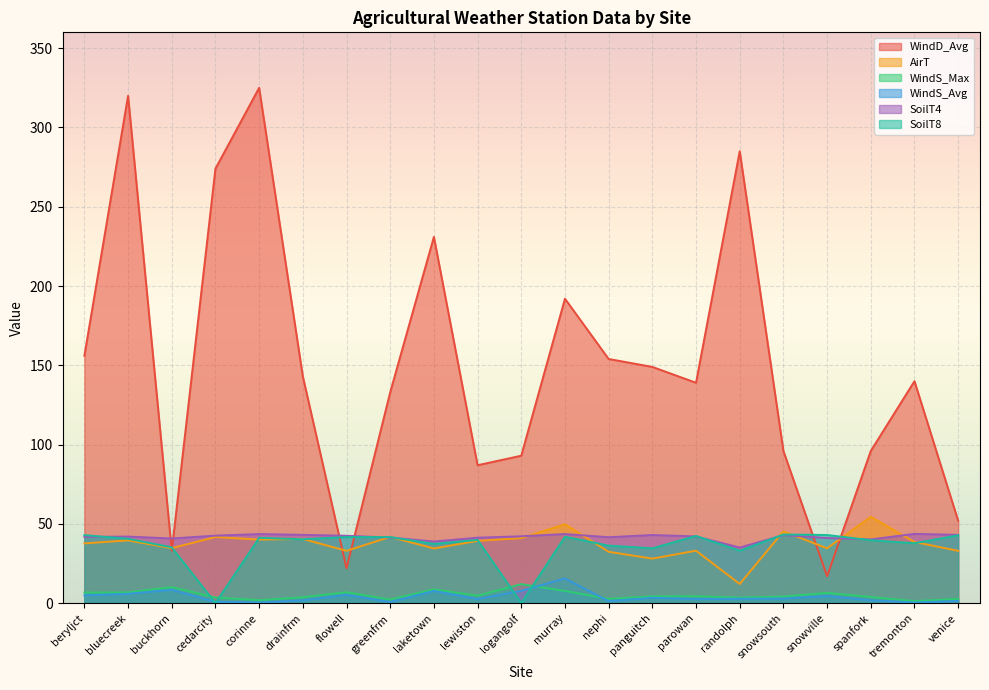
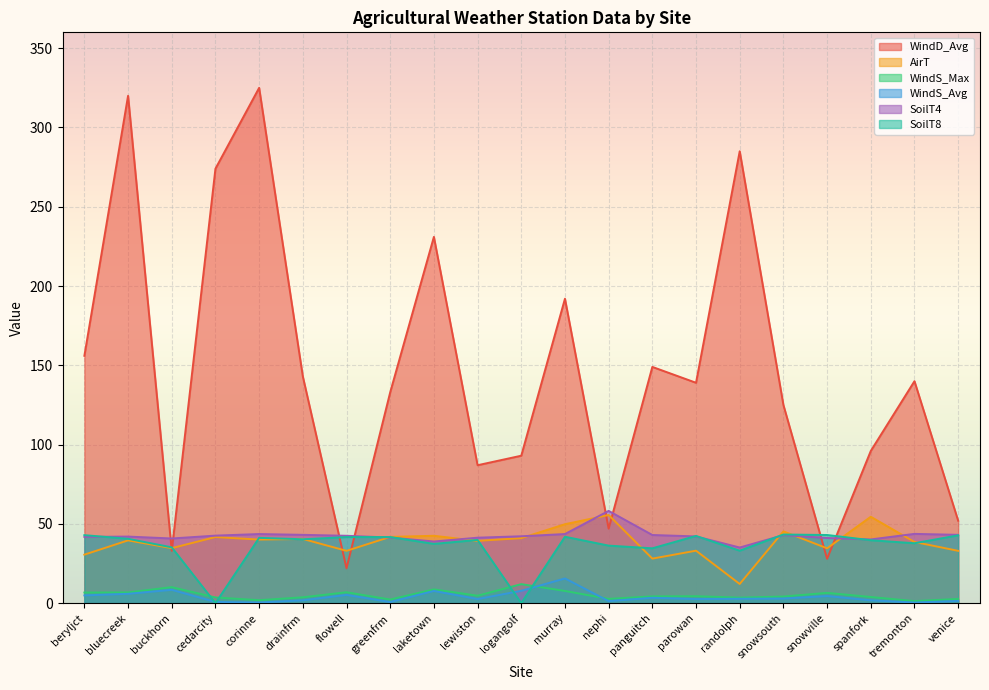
  {
    "WindD_Avg": {
      "beryljct": 156,
      "bluecreek": 320,
      "buckhorn": 33,
      "cedarcity": 274,
      "corinne": 325,
      "drainfrm": 143,
      "flowell": 22,
      "greenfrm": 133,
      "laketown": 231,
      "lewiston": 87,
      "logangolf": 93,
      "murray": 192,
-     "nephi": 154,
+     "nephi": 47,
      "panguitch": 149,
      "parowan": 139,
      "randolph": 285,
-     "snowsouth": 96,
-     "snowville": 17,
+     "snowsouth": 125,
+     "snowville": 28,
      "spanfork": 96,
      "tremonton": 140,
      "venice": 52
    },
    "AirT": {
-     "beryljct": 38,
+     "beryljct": 31,
      "flowell": 33,
-     "laketown": 35,
+     "laketown": 43,
      "murray": 50,
-     "nephi": 32,
+     "nephi": 56,
      "panguitch": 28,
      "parowan": 33,
      "randolph": 12,
      "snowsouth": 45,
      "snowville": 35,
      "spanfork": 55,
      "venice": 33
    },
    "WindS_Avg": {
      "beryljct": 5,
      "buckhorn": 8,
      "drainfrm": 2,
      "flowell": 5,
      "greenfrm": 1,
      "lewiston": 3,
      "logangolf": 8,
      "murray": 16,
      "parowan": 3,
      "snowville": 5,
      "spanfork": 2
    },
    "SoilT4": {
      "buckhorn": 41,
      "corinne": 44,
      "drainfrm": 43,
      "murray": 44,
-     "nephi": 42,
+     "nephi": 58,
      "panguitch": 43,
      "randolph": 35,
      "snowville": 41,
      "tremonton": 44
    }
  }
